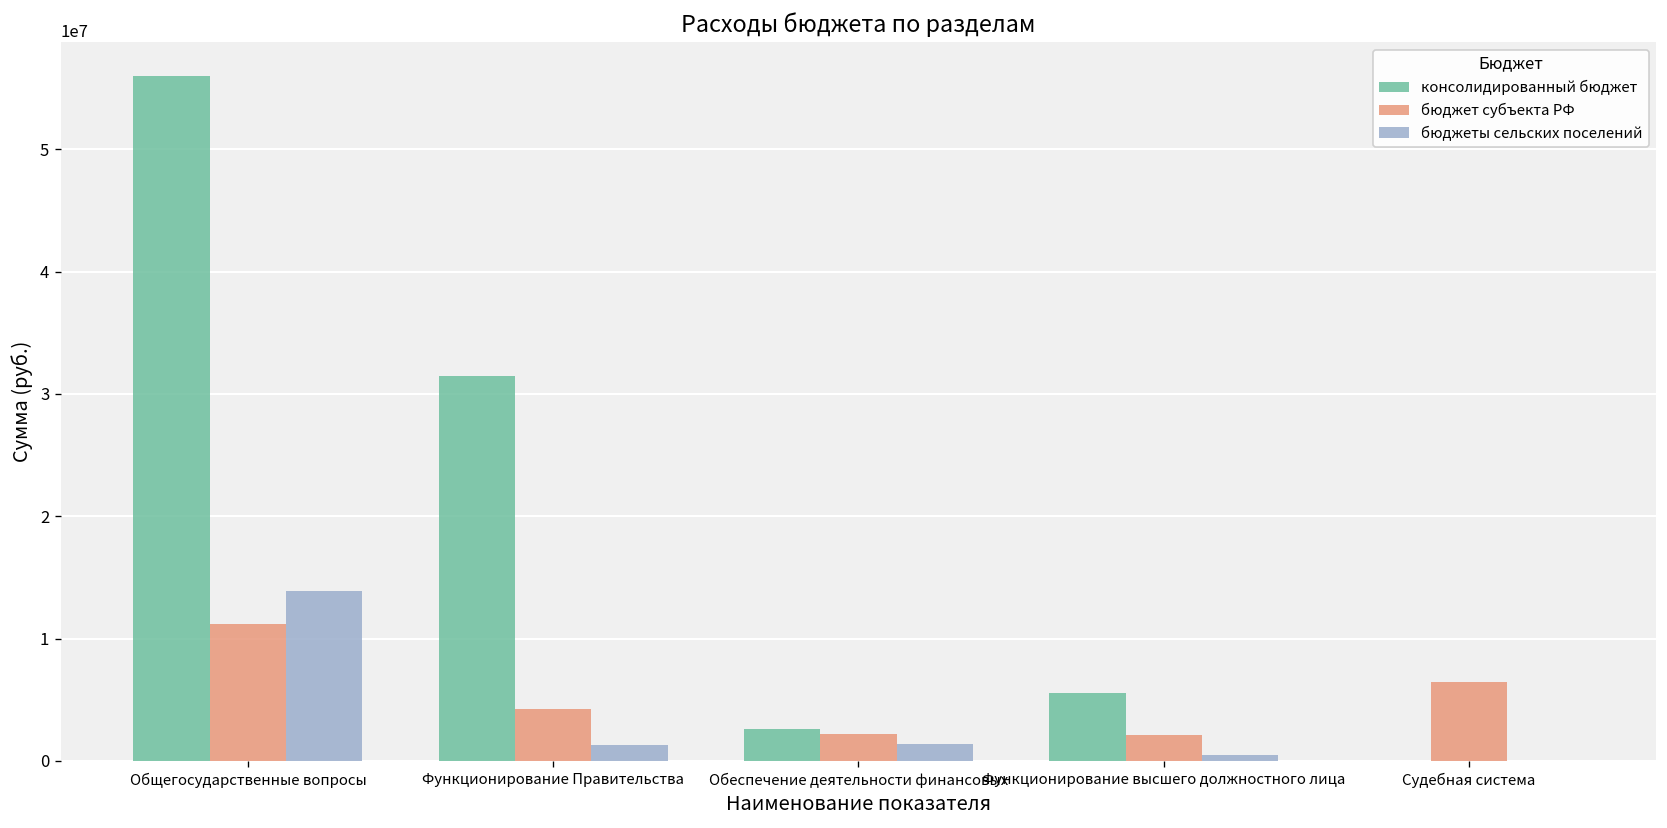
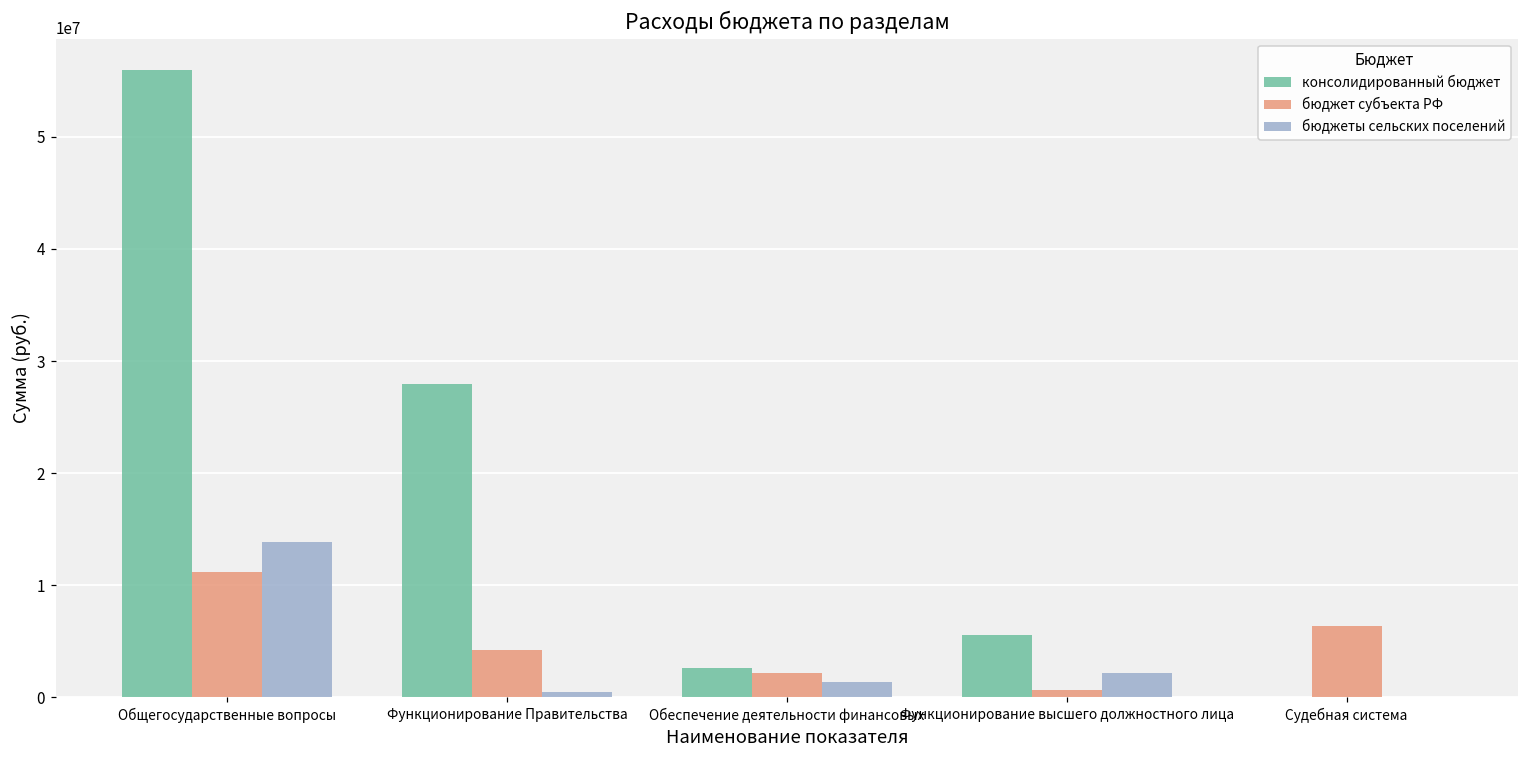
  {
    "консолидированный бюджет": {
      "Общегосударственные вопросы": 56000000,
-     "Функционирование Правительства": 31400000,
+     "Функционирование Правительства": 27900000,
      "Обеспечение деятельности финансовых": 2600000,
      "Функционирование высшего должностного лица": 5500000
    },
    "бюджет субъекта РФ": {
      "Общегосударственные вопросы": 11200000,
      "Функционирование Правительства": 4200000,
      "Обеспечение деятельности финансовых": 2200000,
-     "Функционирование высшего должностного лица": 2100000,
+     "Функционирование высшего должностного лица": 600000,
      "Судебная система": 6400000
    },
    "бюджеты сельских поселений": {
      "Общегосударственные вопросы": 13900000,
-     "Функционирование Правительства": 1300000,
+     "Функционирование Правительства": 500000,
      "Обеспечение деятельности финансовых": 1400000,
-     "Функционирование высшего должностного лица": 500000,
+     "Функционирование высшего должностного лица": 2200000,
      "Судебная система": 0
    }
  }
